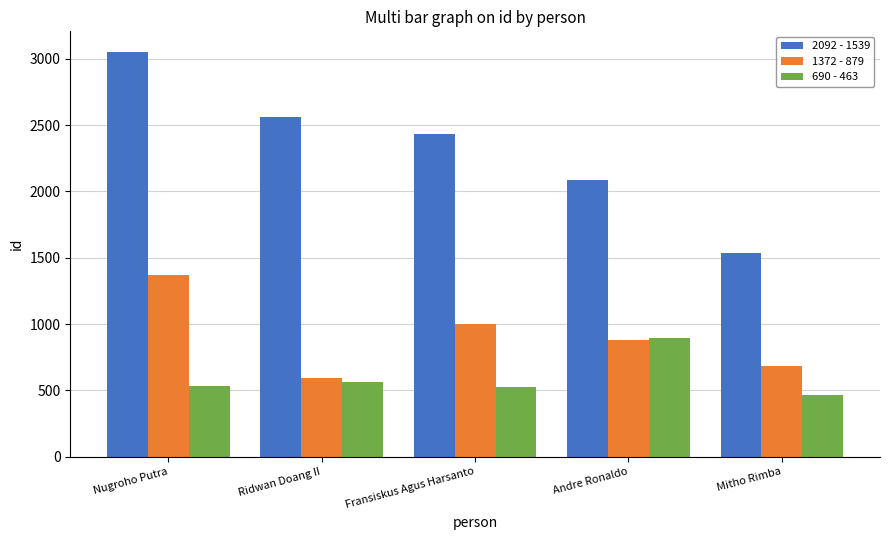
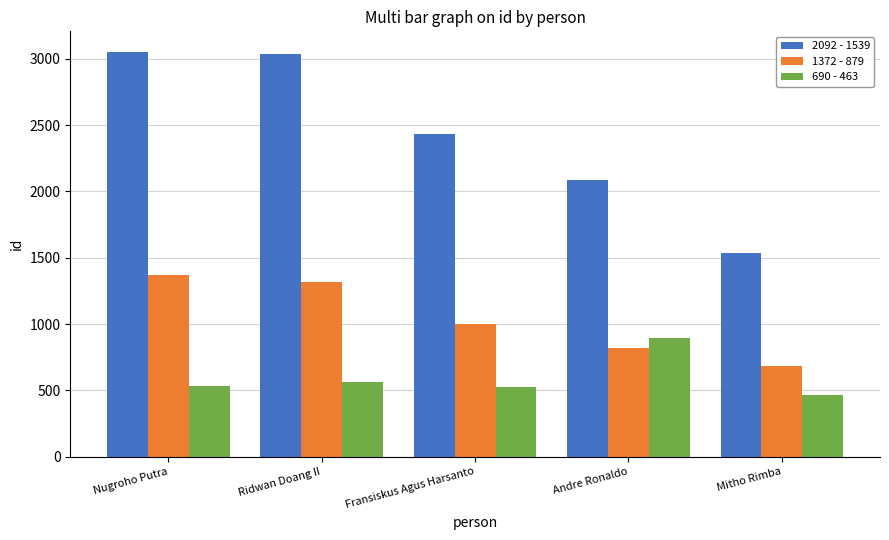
  {
    "2092 - 1539": {
      "Nugroho Putra": 3060,
-     "Ridwan Doang II": 2560,
+     "Ridwan Doang II": 3040,
      "Fransiskus Agus Harsanto": 2430,
      "Andre Ronaldo": 2090,
      "Mitho Rimba": 1540
    },
    "1372 - 879": {
      "Nugroho Putra": 1370,
-     "Ridwan Doang II": 590,
+     "Ridwan Doang II": 1320,
      "Fransiskus Agus Harsanto": 1000,
-     "Andre Ronaldo": 880,
+     "Andre Ronaldo": 820,
      "Mitho Rimba": 690
    },
    "690 - 463": {
      "Nugroho Putra": 540,
      "Ridwan Doang II": 560,
      "Fransiskus Agus Harsanto": 530,
      "Andre Ronaldo": 900,
      "Mitho Rimba": 460
    }
  }
